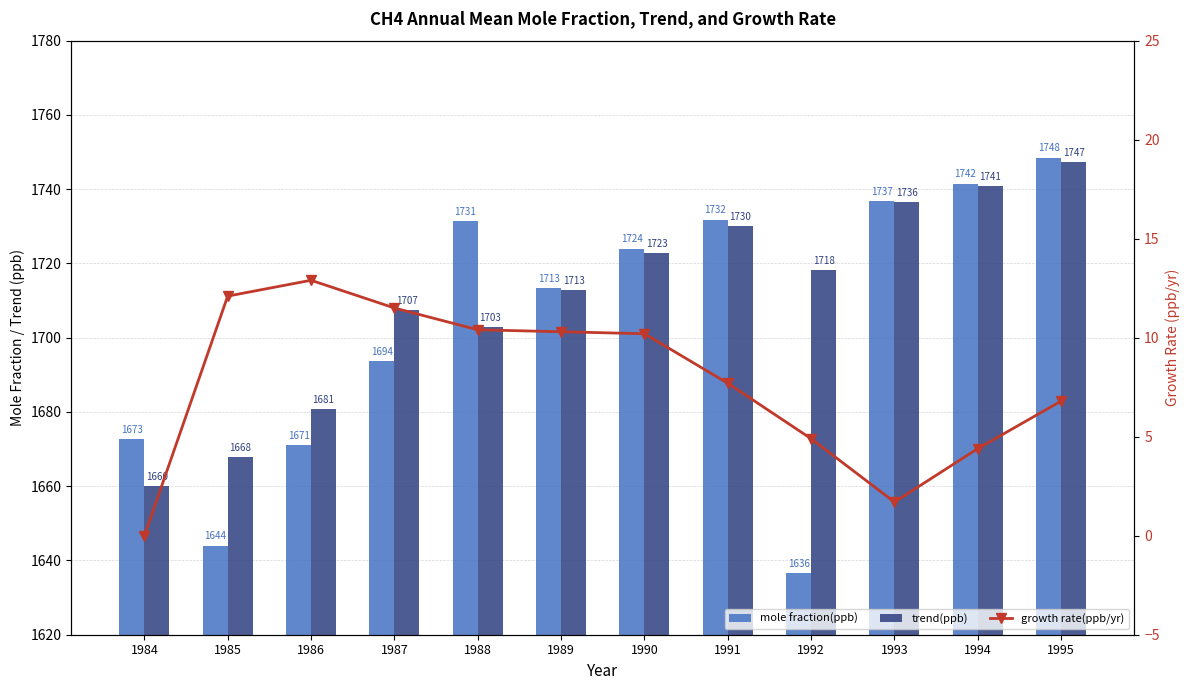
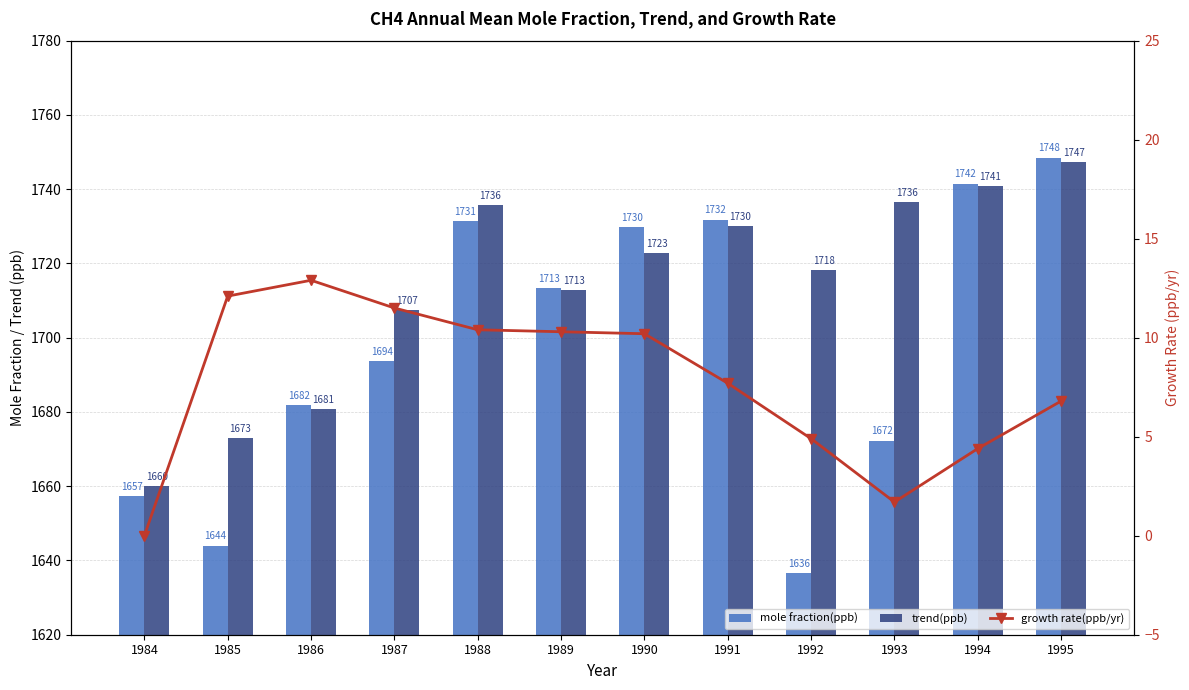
  {
    "mole fraction(ppb)": {
-     "1984": 1673,
+     "1984": 1657,
      "1985": 1644,
-     "1986": 1671,
+     "1986": 1682,
      "1987": 1694,
      "1988": 1731,
      "1989": 1713,
-     "1990": 1724,
+     "1990": 1730,
      "1991": 1732,
      "1992": 1636,
-     "1993": 1737,
+     "1993": 1672,
      "1994": 1742,
      "1995": 1748
    },
    "trend(ppb)": {
      "1984": 1660,
-     "1985": 1668,
+     "1985": 1673,
      "1986": 1681,
-     "1988": 1703,
+     "1988": 1736,
      "1989": 1713,
      "1990": 1723,
      "1991": 1730,
      "1992": 1718,
      "1993": 1736,
      "1994": 1741,
      "1995": 1747
    }
  }
